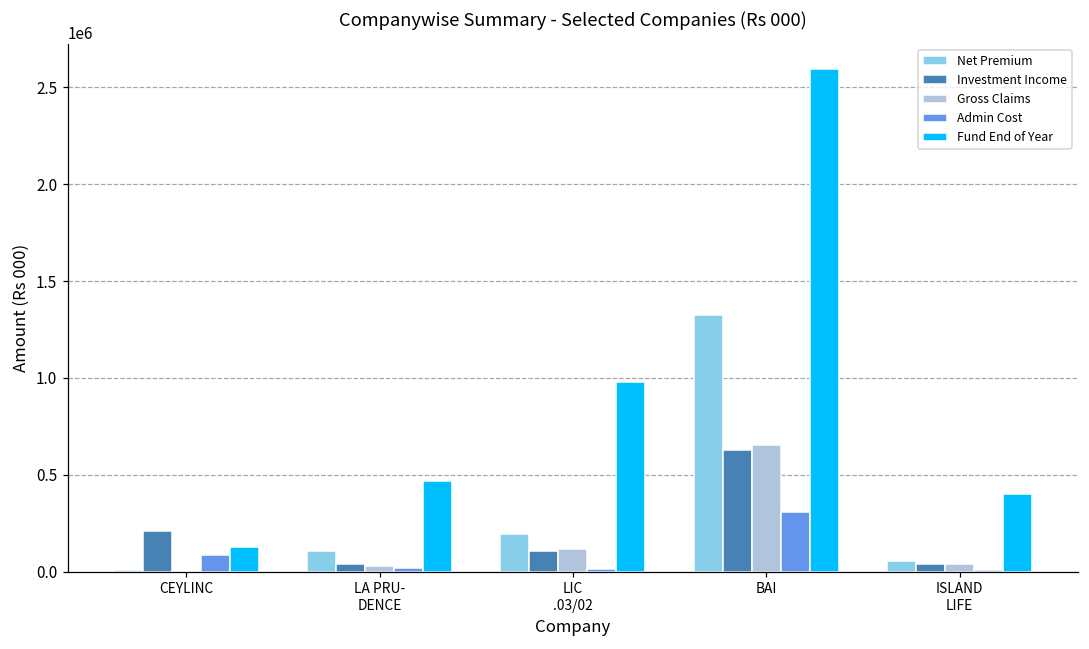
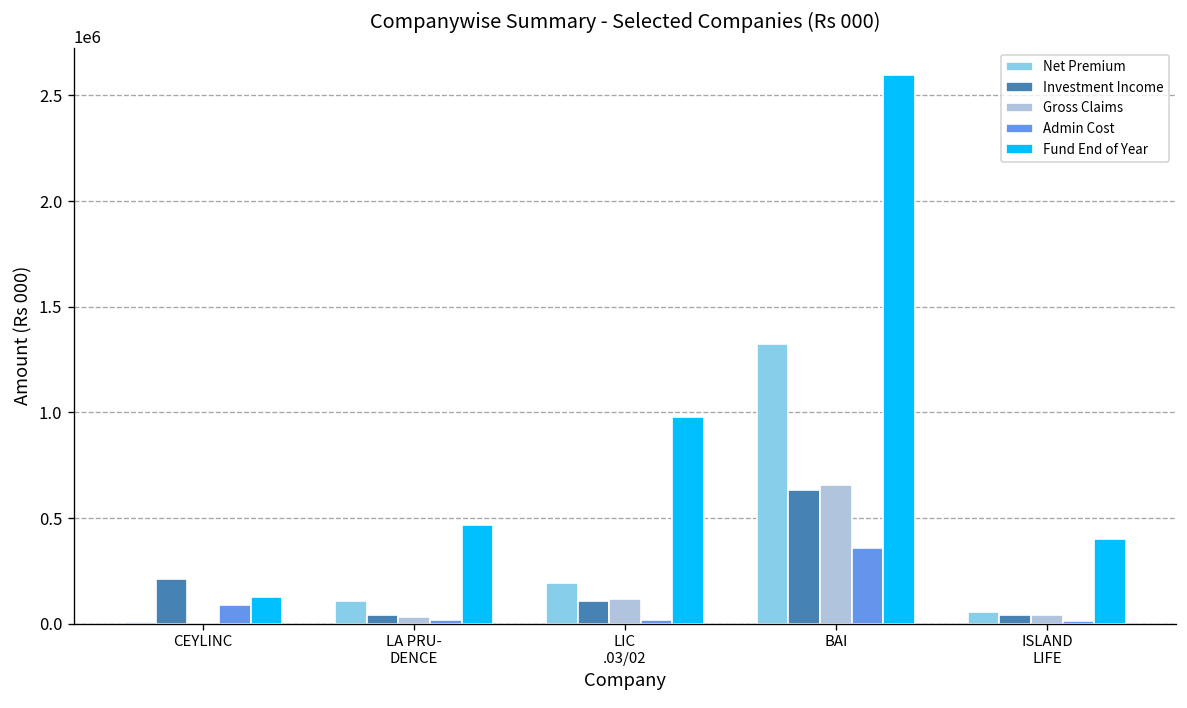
  {
    "Investment Income": {
      "CEYLINC": 210000,
      "LA PRU- DENCE": 40000,
      "LIC .03/02": 110000,
      "BAI": 630000,
      "ISLAND LIFE": 40000
    },
    "Admin Cost": {
      "CEYLINC": 90000,
      "LA PRU- DENCE": 20000,
      "LIC .03/02": 20000,
-     "BAI": 310000
+     "BAI": 360000
    },
    "Fund End of Year": {
      "CEYLINC": 130000,
      "LA PRU- DENCE": 470000,
      "LIC .03/02": 980000,
      "BAI": 2600000,
      "ISLAND LIFE": 400000
    }
  }
